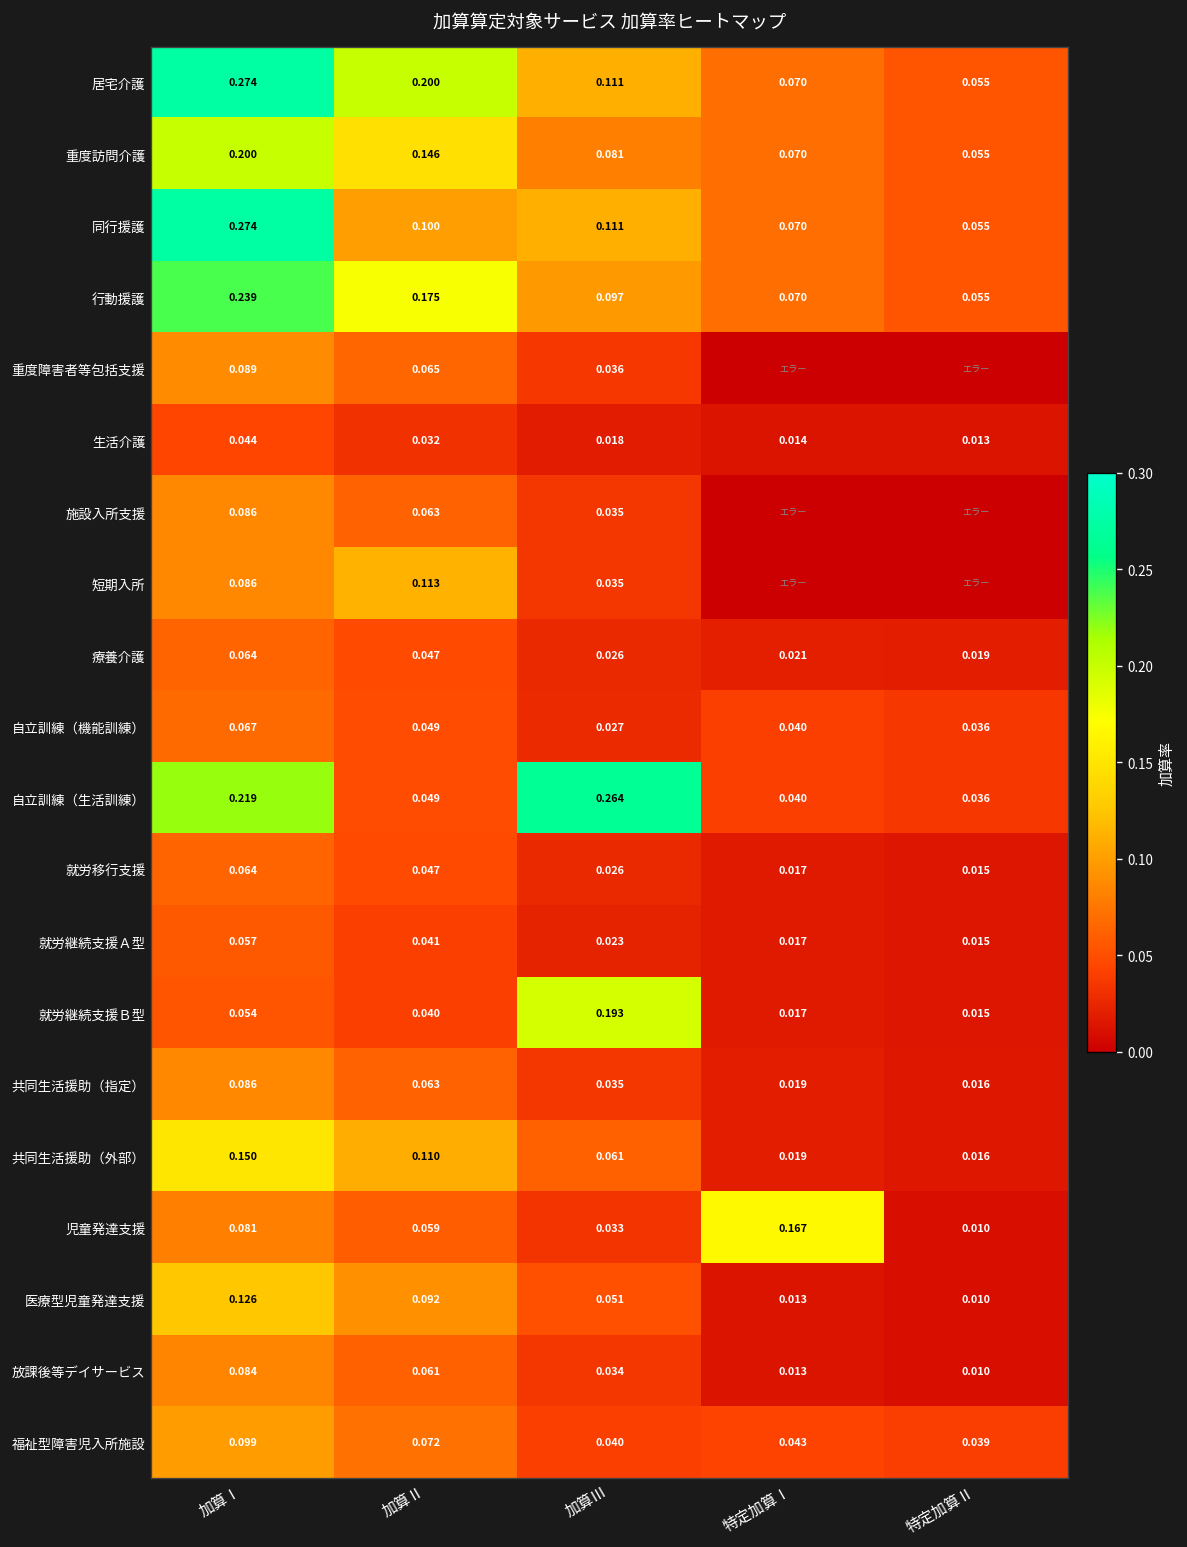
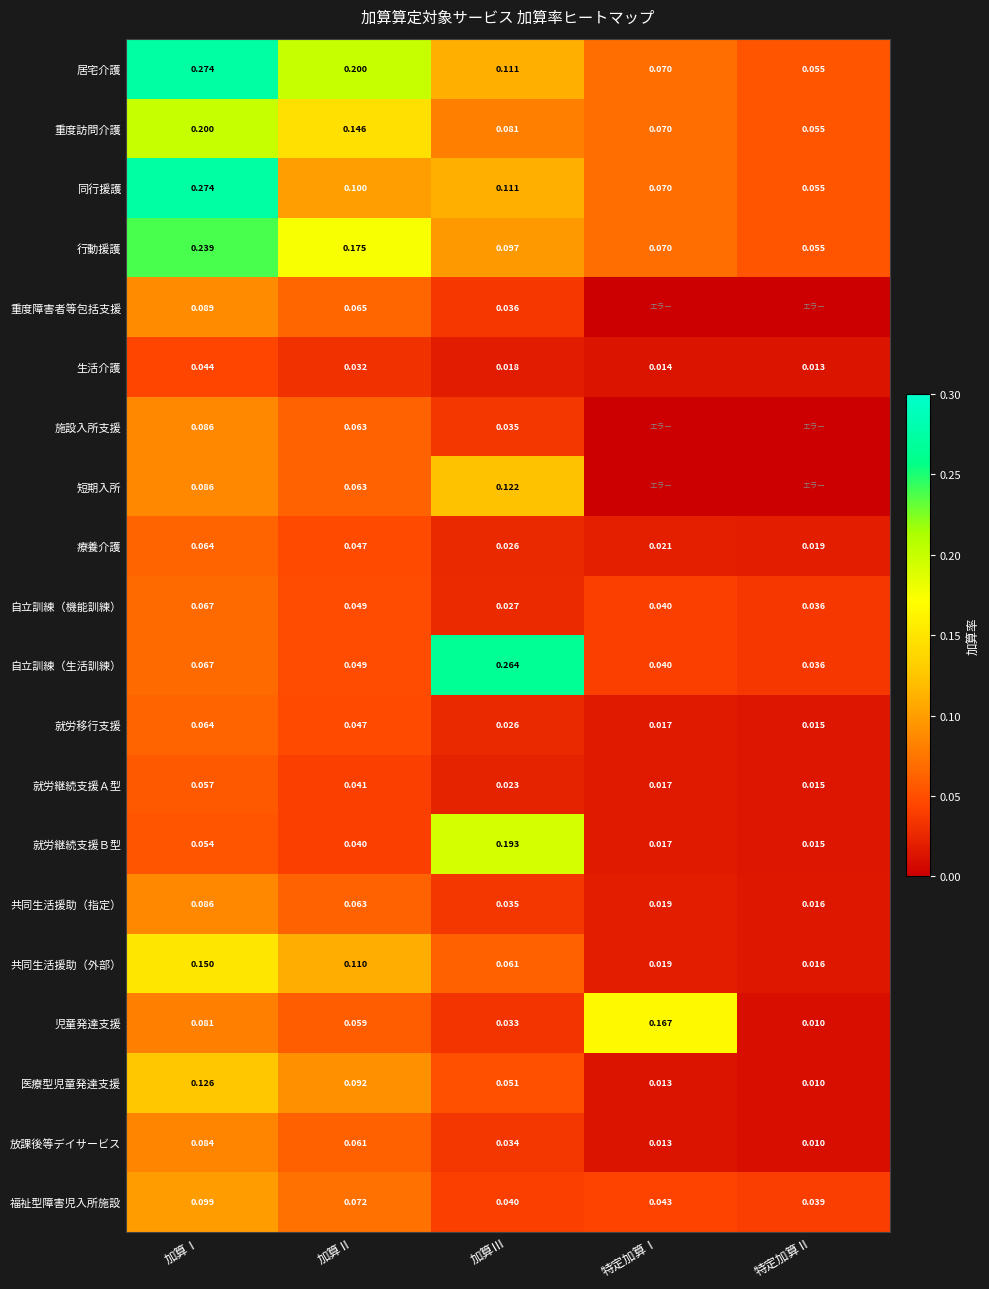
  {
    "居宅介護": {
      "加算Ⅰ": 0.274,
      "加算Ⅱ": 0.200,
      "加算Ⅲ": 0.111,
      "特定加算Ⅰ": 0.070,
      "特定加算Ⅱ": 0.055
    },
    "重度訪問介護": {
      "加算Ⅰ": 0.200,
      "加算Ⅱ": 0.146,
      "加算Ⅲ": 0.081,
      "特定加算Ⅰ": 0.070,
      "特定加算Ⅱ": 0.055
    },
    "同行援護": {
      "加算Ⅰ": 0.274,
      "加算Ⅱ": 0.100,
      "加算Ⅲ": 0.111,
      "特定加算Ⅰ": 0.070,
      "特定加算Ⅱ": 0.055
    },
    "行動援護": {
      "加算Ⅰ": 0.239,
      "加算Ⅱ": 0.175,
      "加算Ⅲ": 0.097,
      "特定加算Ⅰ": 0.070,
      "特定加算Ⅱ": 0.055
    },
    "重度障害者等包括支援": {
      "加算Ⅰ": 0.089,
      "加算Ⅱ": 0.065,
      "加算Ⅲ": 0.036
    },
    "生活介護": {
      "加算Ⅰ": 0.044,
      "加算Ⅱ": 0.032,
      "加算Ⅲ": 0.018,
      "特定加算Ⅰ": 0.014,
      "特定加算Ⅱ": 0.013
    },
    "施設入所支援": {
      "加算Ⅰ": 0.086,
      "加算Ⅱ": 0.063,
      "加算Ⅲ": 0.035
    },
    "短期入所": {
      "加算Ⅰ": 0.086,
-     "加算Ⅱ": 0.113,
-     "加算Ⅲ": 0.035
+     "加算Ⅱ": 0.063,
+     "加算Ⅲ": 0.122
    },
    "療養介護": {
      "加算Ⅰ": 0.064,
      "加算Ⅱ": 0.047,
      "加算Ⅲ": 0.026,
      "特定加算Ⅰ": 0.021,
      "特定加算Ⅱ": 0.019
    },
    "自立訓練（機能訓練）": {
      "加算Ⅰ": 0.067,
      "加算Ⅱ": 0.049,
      "加算Ⅲ": 0.027,
      "特定加算Ⅰ": 0.040,
      "特定加算Ⅱ": 0.036
    },
    "自立訓練（生活訓練）": {
-     "加算Ⅰ": 0.219,
+     "加算Ⅰ": 0.067,
      "加算Ⅱ": 0.049,
      "加算Ⅲ": 0.264,
      "特定加算Ⅰ": 0.040,
      "特定加算Ⅱ": 0.036
    },
    "就労移行支援": {
      "加算Ⅰ": 0.064,
      "加算Ⅱ": 0.047,
      "加算Ⅲ": 0.026,
      "特定加算Ⅰ": 0.017,
      "特定加算Ⅱ": 0.015
    },
    "就労継続支援Ａ型": {
      "加算Ⅰ": 0.057,
      "加算Ⅱ": 0.041,
      "加算Ⅲ": 0.023,
      "特定加算Ⅰ": 0.017,
      "特定加算Ⅱ": 0.015
    },
    "就労継続支援Ｂ型": {
      "加算Ⅰ": 0.054,
      "加算Ⅱ": 0.040,
      "加算Ⅲ": 0.193,
      "特定加算Ⅰ": 0.017,
      "特定加算Ⅱ": 0.015
    },
    "共同生活援助（指定）": {
      "加算Ⅰ": 0.086,
      "加算Ⅱ": 0.063,
      "加算Ⅲ": 0.035,
      "特定加算Ⅰ": 0.019,
      "特定加算Ⅱ": 0.016
    },
    "共同生活援助（外部）": {
      "加算Ⅰ": 0.150,
      "加算Ⅱ": 0.110,
      "加算Ⅲ": 0.061,
      "特定加算Ⅰ": 0.019,
      "特定加算Ⅱ": 0.016
    },
    "児童発達支援": {
      "加算Ⅰ": 0.081,
      "加算Ⅱ": 0.059,
      "加算Ⅲ": 0.033,
      "特定加算Ⅰ": 0.167,
      "特定加算Ⅱ": 0.010
    },
    "医療型児童発達支援": {
      "加算Ⅰ": 0.126,
      "加算Ⅱ": 0.092,
      "加算Ⅲ": 0.051,
      "特定加算Ⅰ": 0.013,
      "特定加算Ⅱ": 0.010
    },
    "放課後等デイサービス": {
      "加算Ⅰ": 0.084,
      "加算Ⅱ": 0.061,
      "加算Ⅲ": 0.034,
      "特定加算Ⅰ": 0.013,
      "特定加算Ⅱ": 0.010
    },
    "福祉型障害児入所施設": {
      "加算Ⅰ": 0.099,
      "加算Ⅱ": 0.072,
      "加算Ⅲ": 0.040,
      "特定加算Ⅰ": 0.043,
      "特定加算Ⅱ": 0.039
    }
  }
